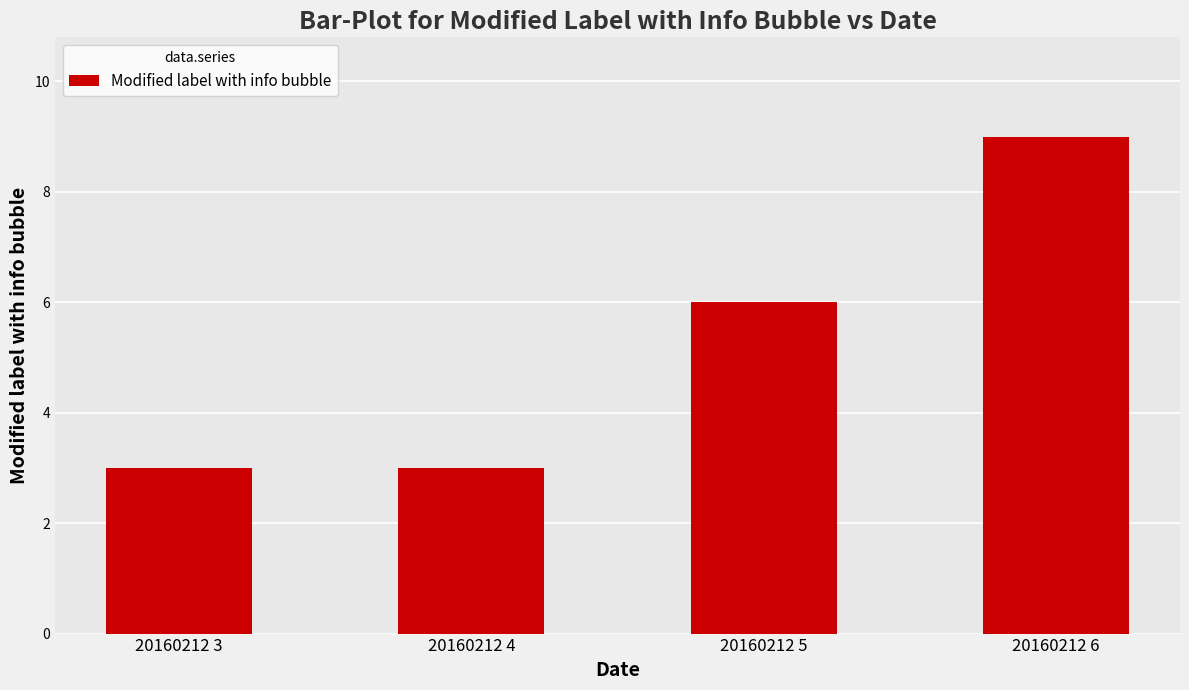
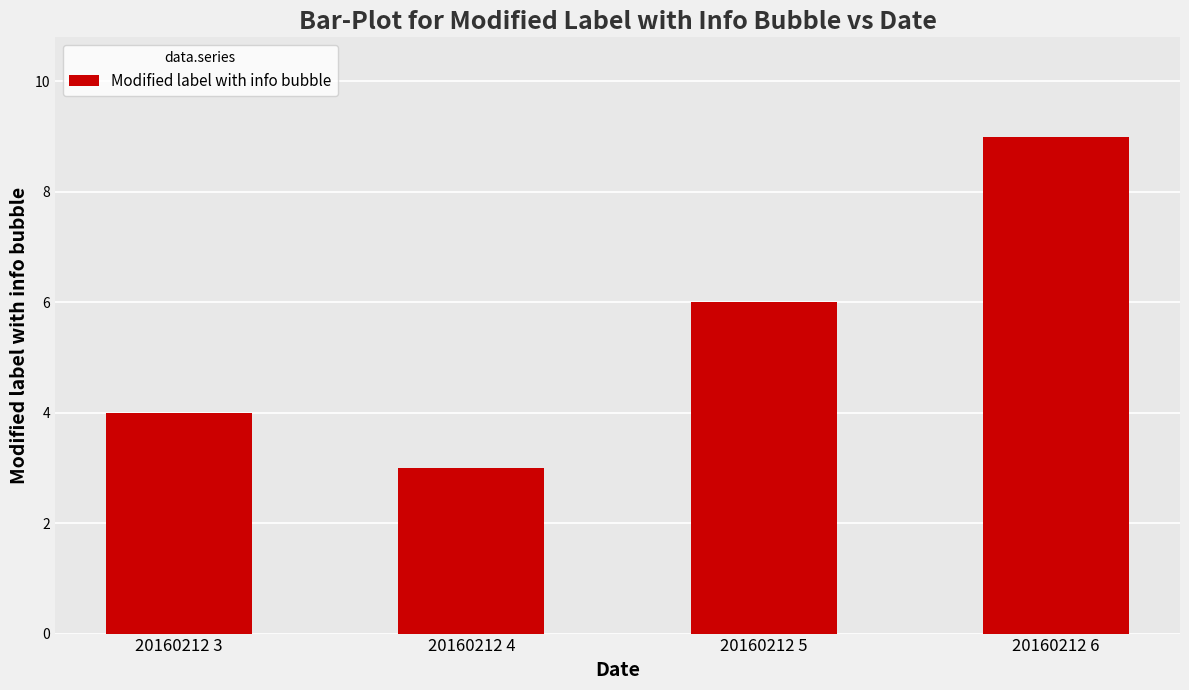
  {
-   "20160212 3": 3,
+   "20160212 3": 4,
    "20160212 4": 3,
    "20160212 5": 6,
    "20160212 6": 9
  }
